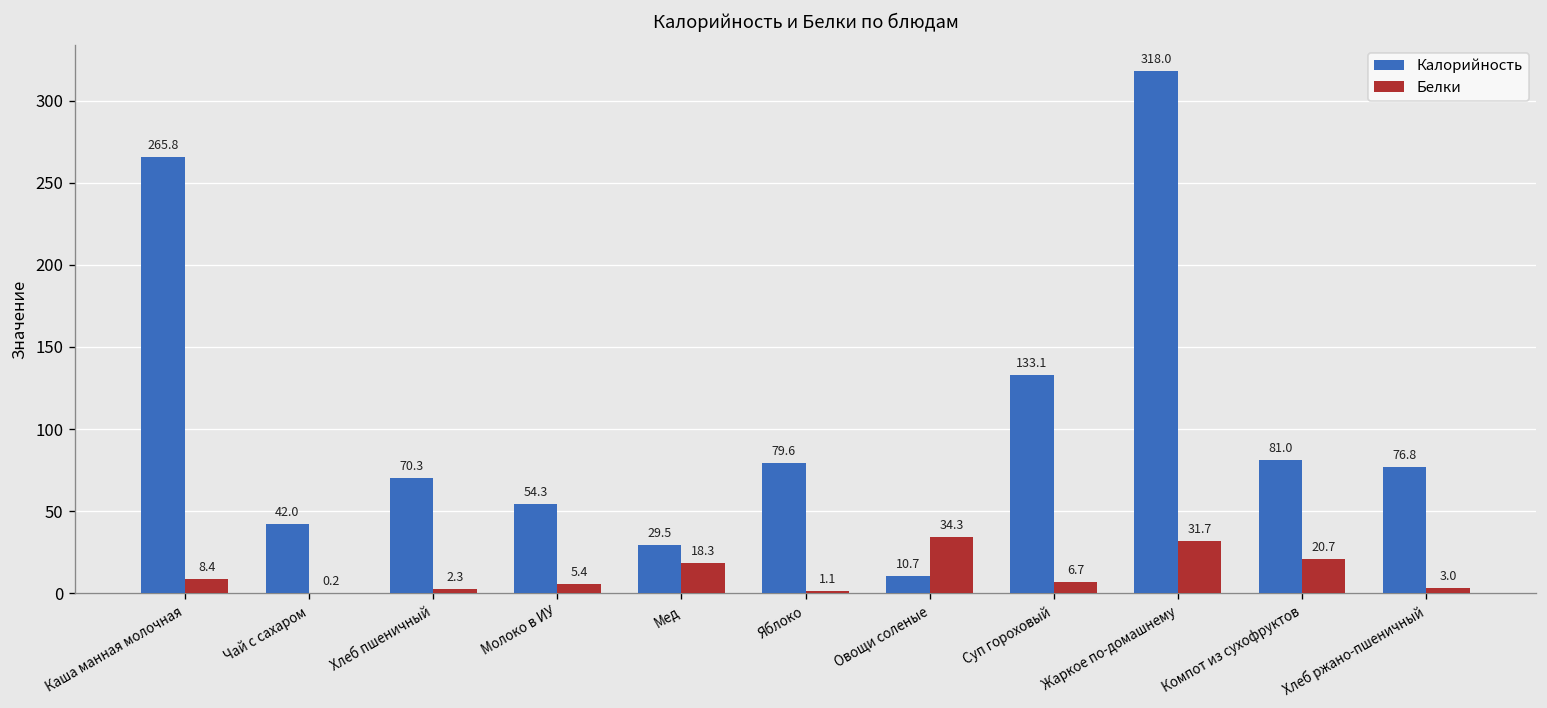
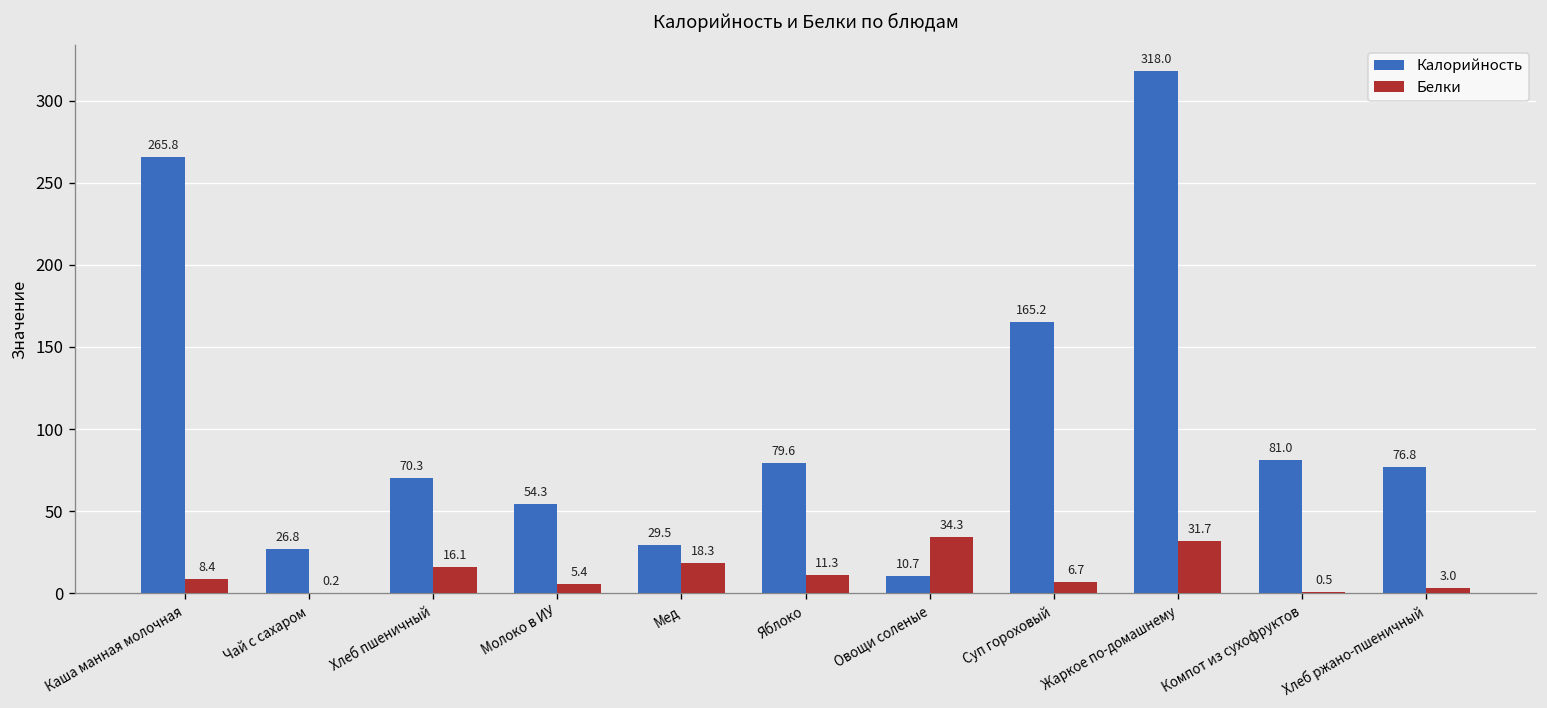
  {
    "Калорийность": {
      "Каша манная молочная": 265.8,
-     "Чай с сахаром": 42.0,
+     "Чай с сахаром": 26.8,
      "Хлеб пшеничный": 70.3,
      "Молоко в ИУ": 54.3,
      "Мед": 29.5,
      "Яблоко": 79.6,
      "Овощи соленые": 10.7,
-     "Суп гороховый": 133.1,
+     "Суп гороховый": 165.2,
      "Жаркое по-домашнему": 318.0,
      "Компот из сухофруктов": 81.0,
      "Хлеб ржано-пшеничный": 76.8
    },
    "Белки": {
      "Каша манная молочная": 8.4,
      "Чай с сахаром": 0.2,
-     "Хлеб пшеничный": 2.3,
+     "Хлеб пшеничный": 16.1,
      "Молоко в ИУ": 5.4,
      "Мед": 18.3,
-     "Яблоко": 1.1,
+     "Яблоко": 11.3,
      "Овощи соленые": 34.3,
      "Суп гороховый": 6.7,
      "Жаркое по-домашнему": 31.7,
-     "Компот из сухофруктов": 20.7,
+     "Компот из сухофруктов": 0.5,
      "Хлеб ржано-пшеничный": 3.0
    }
  }
